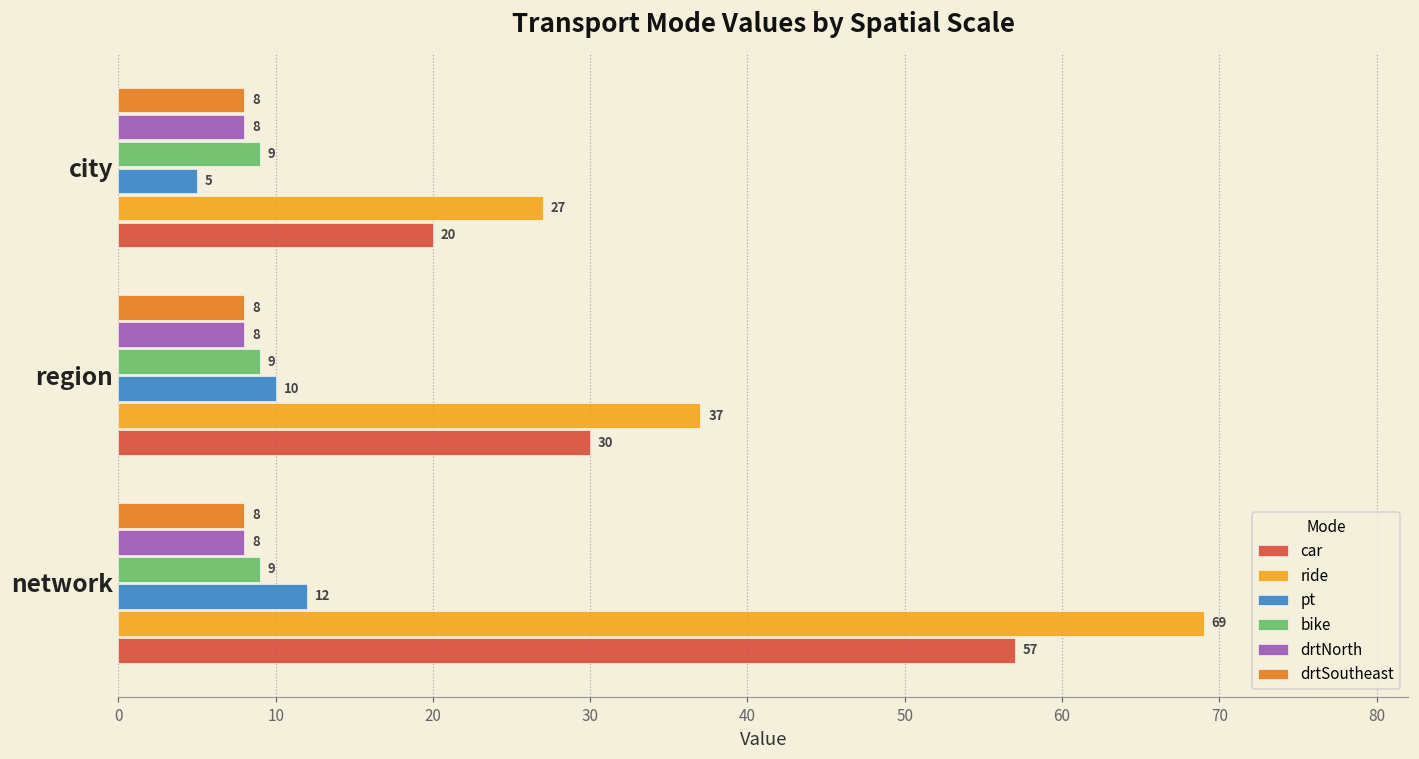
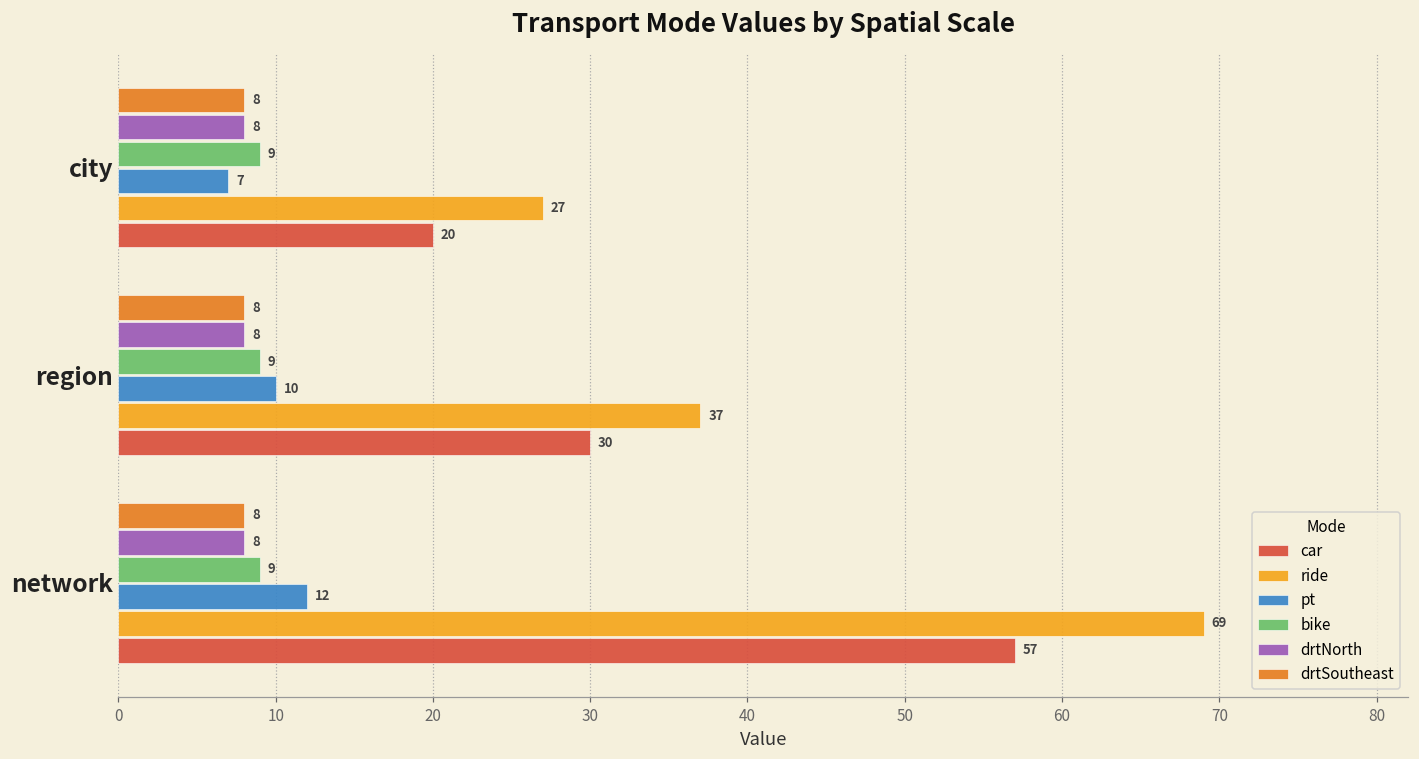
  {
    "pt": {
-     "city": 5,
+     "city": 7,
      "region": 10,
      "network": 12
    },
    "bike": {
      "city": 9,
      "region": 9,
      "network": 9
    },
    "drtNorth": {
      "city": 8,
      "region": 8,
      "network": 8
    }
  }
